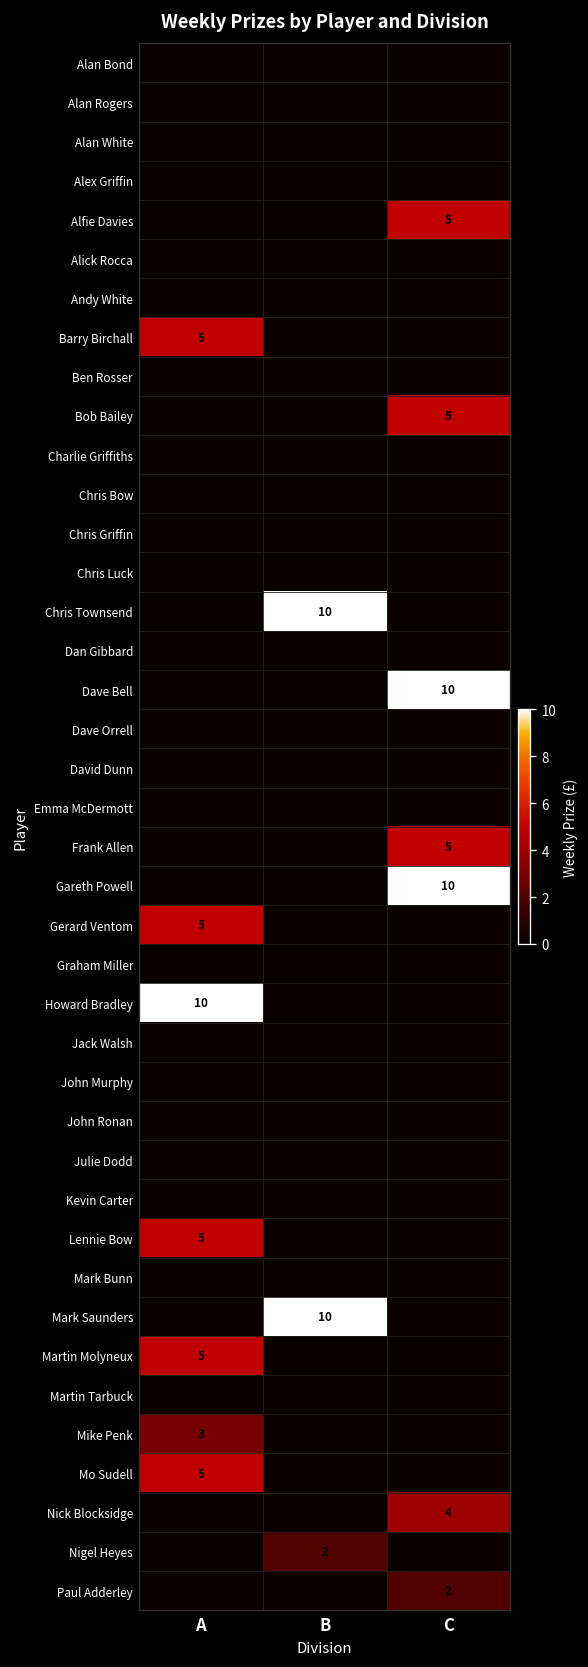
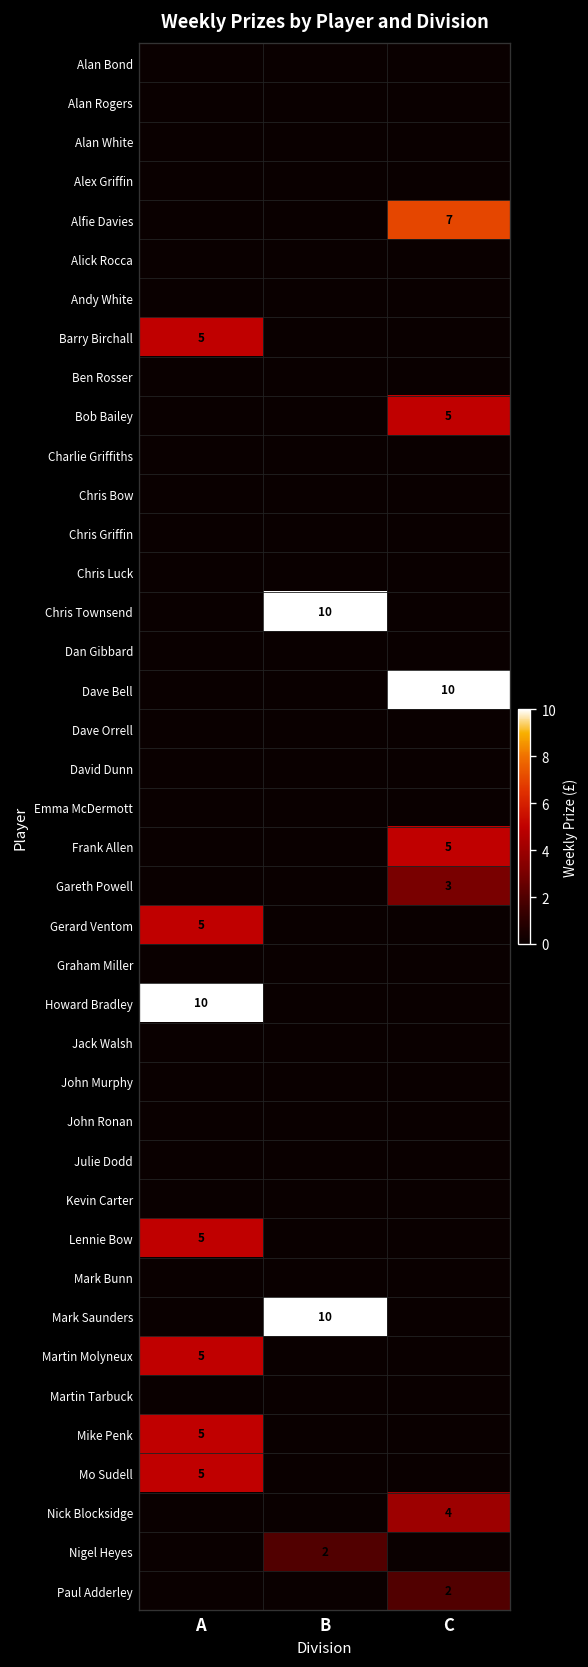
  {
    "Alfie Davies": {
-     "C": 5
+     "C": 7
    },
    "Barry Birchall": {
      "A": 5
    },
    "Bob Bailey": {
      "C": 5
    },
    "Chris Townsend": {
      "B": 10
    },
    "Dave Bell": {
      "C": 10
    },
    "Frank Allen": {
      "C": 5
    },
    "Gareth Powell": {
-     "C": 10
+     "C": 3
    },
    "Gerard Ventom": {
      "A": 5
    },
    "Howard Bradley": {
      "A": 10
    },
    "Lennie Bow": {
      "A": 5
    },
    "Mark Saunders": {
      "B": 10
    },
    "Martin Molyneux": {
      "A": 5
    },
    "Mike Penk": {
-     "A": 3
+     "A": 5
    },
    "Mo Sudell": {
      "A": 5
    },
    "Nick Blocksidge": {
      "C": 4
    },
    "Nigel Heyes": {
      "B": 2
    },
    "Paul Adderley": {
      "C": 2
    }
  }
